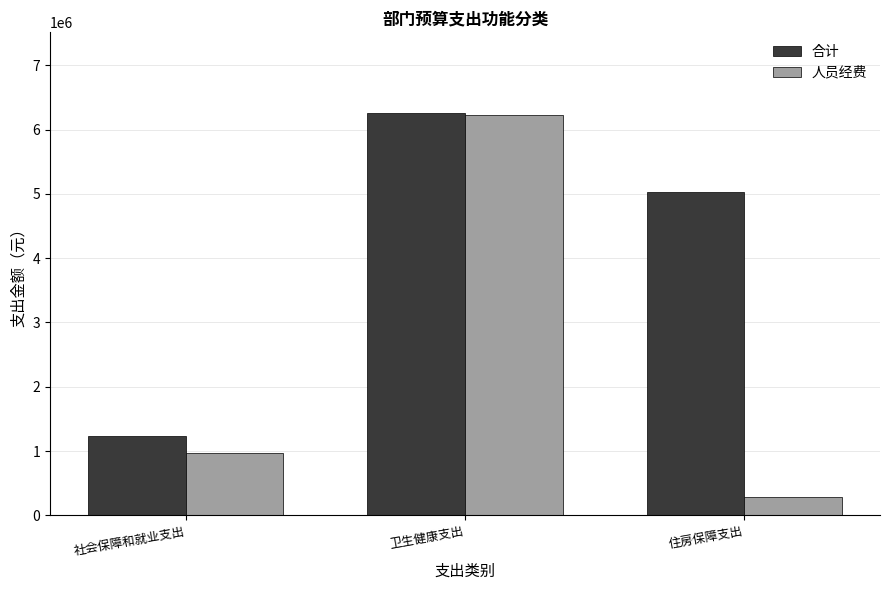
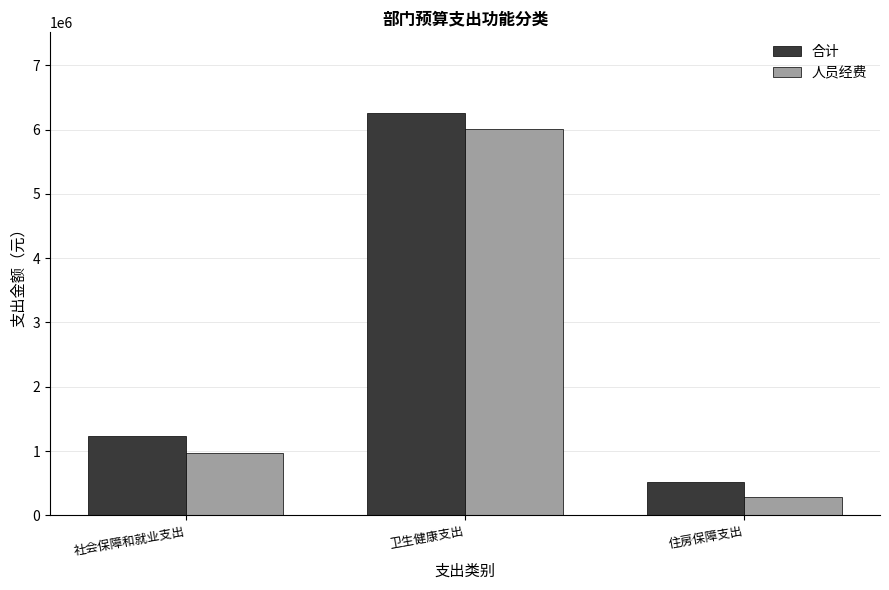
  {
    "合计": {
      "社会保障和就业支出": 1200000,
      "卫生健康支出": 6300000,
-     "住房保障支出": 5000000
+     "住房保障支出": 500000
    },
    "人员经费": {
      "社会保障和就业支出": 1000000,
-     "卫生健康支出": 6200000,
+     "卫生健康支出": 6000000,
      "住房保障支出": 300000
    }
  }
